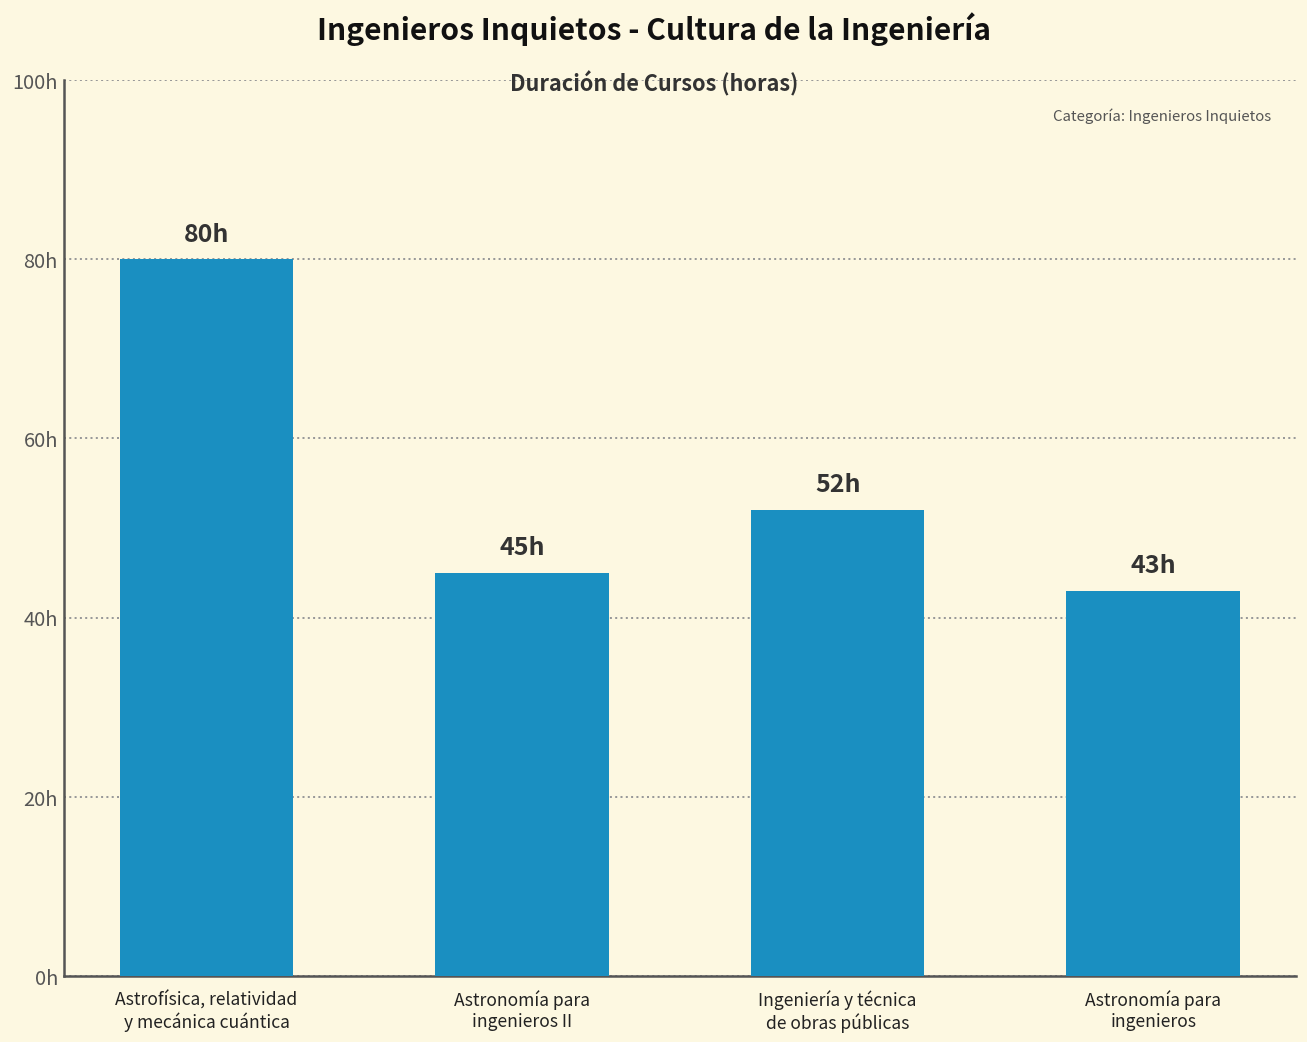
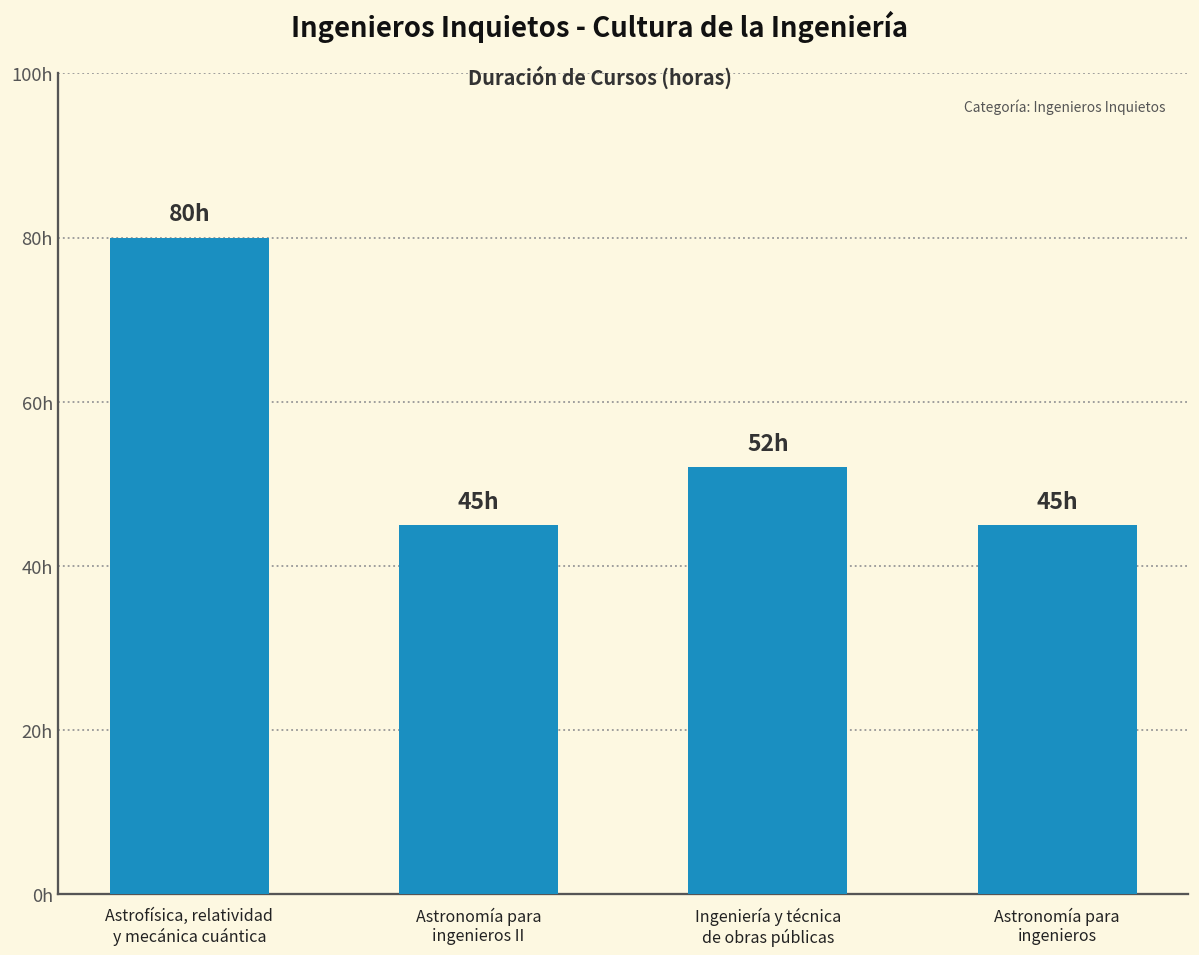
  {
    "Astrofísica, relatividad y mecánica cuántica": "80h",
    "Astronomía para ingenieros II": "45h",
    "Ingeniería y técnica de obras públicas": "52h",
-   "Astronomía para ingenieros": "43h"
+   "Astronomía para ingenieros": "45h"
  }
